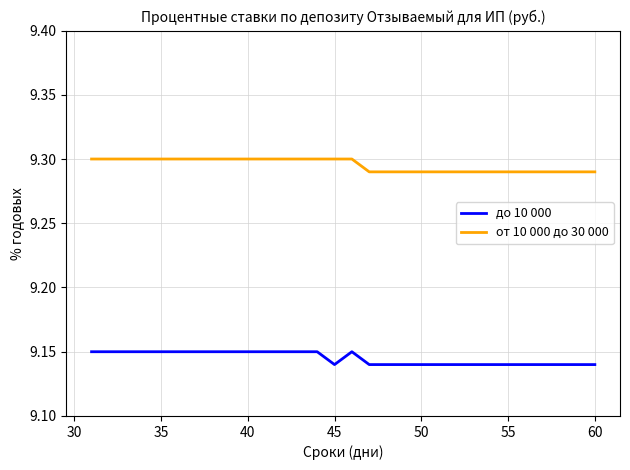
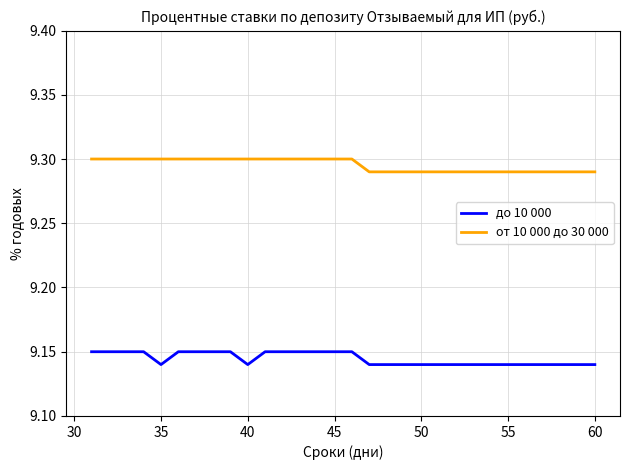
  {
    "до 10 000": {
-     "35": 9.15,
-     "40": 9.15,
-     "45": 9.14,
+     "35": 9.14,
+     "40": 9.14,
+     "45": 9.15,
      "50": 9.14,
      "55": 9.14,
      "60": 9.14
    },
    "от 10 000 до 30 000": {
      "35": 9.30,
      "40": 9.30,
      "45": 9.30,
      "50": 9.29,
      "55": 9.29,
      "60": 9.29
    }
  }
